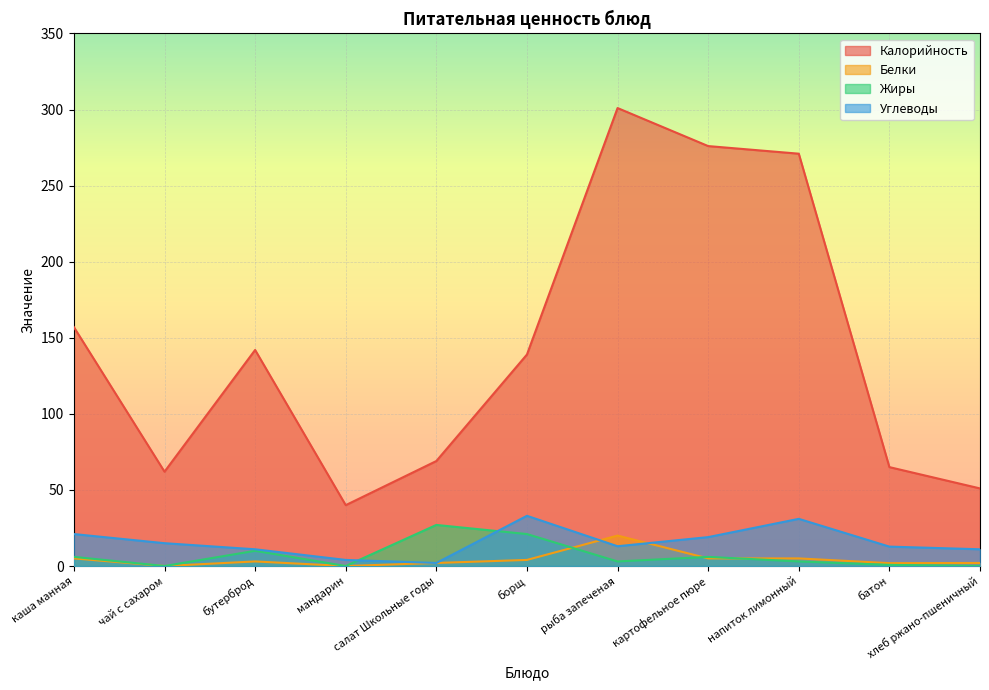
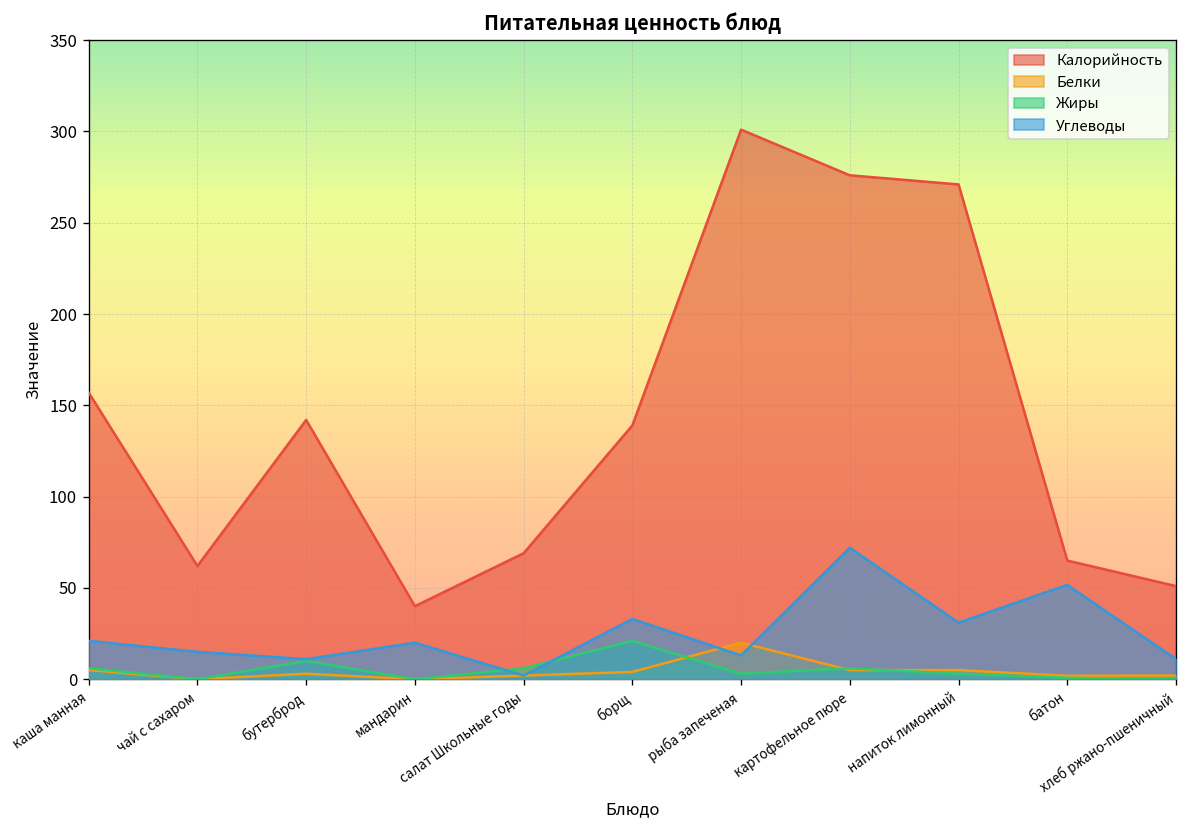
  {
    "Калорийность": {
      "каша манная": 157,
      "чай с сахаром": 62,
      "бутерброд": 142,
      "мандарин": 40,
      "салат Школьные годы": 69,
      "борщ": 139,
      "рыба запеченая": 301,
      "картофельное пюре": 276,
      "напиток лимонный": 271,
      "батон": 65,
      "хлеб ржано-пшеничный": 51
    },
    "Белки": {
      "бутерброд": 3,
      "борщ": 4,
      "рыба запеченая": 20,
      "напиток лимонный": 5,
      "хлеб ржано-пшеничный": 2
    },
    "Жиры": {
-     "салат Школьные годы": 27,
+     "салат Школьные годы": 6,
      "борщ": 21,
      "рыба запеченая": 3,
      "напиток лимонный": 3,
      "хлеб ржано-пшеничный": 0
    },
    "Углеводы": {
      "каша манная": 21,
      "чай с сахаром": 15,
-     "мандарин": 4,
+     "мандарин": 20,
      "борщ": 33,
      "рыба запеченая": 13,
-     "картофельное пюре": 19,
+     "картофельное пюре": 72,
      "напиток лимонный": 31,
-     "батон": 13,
+     "батон": 52,
      "хлеб ржано-пшеничный": 11
    }
  }
